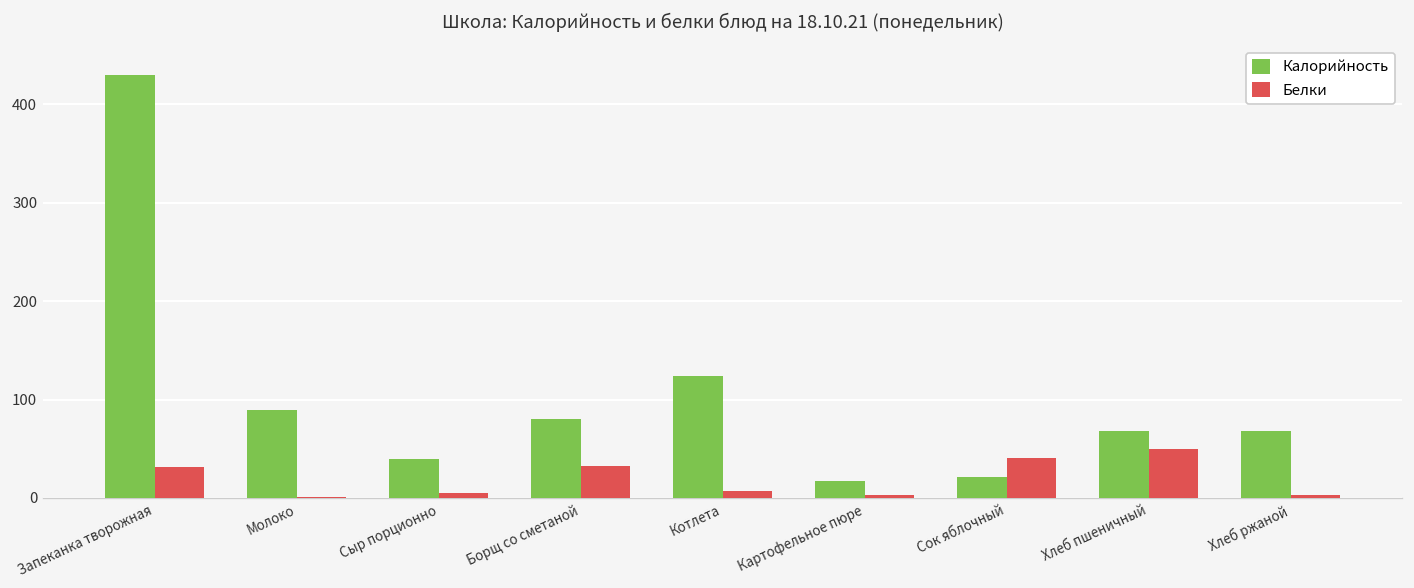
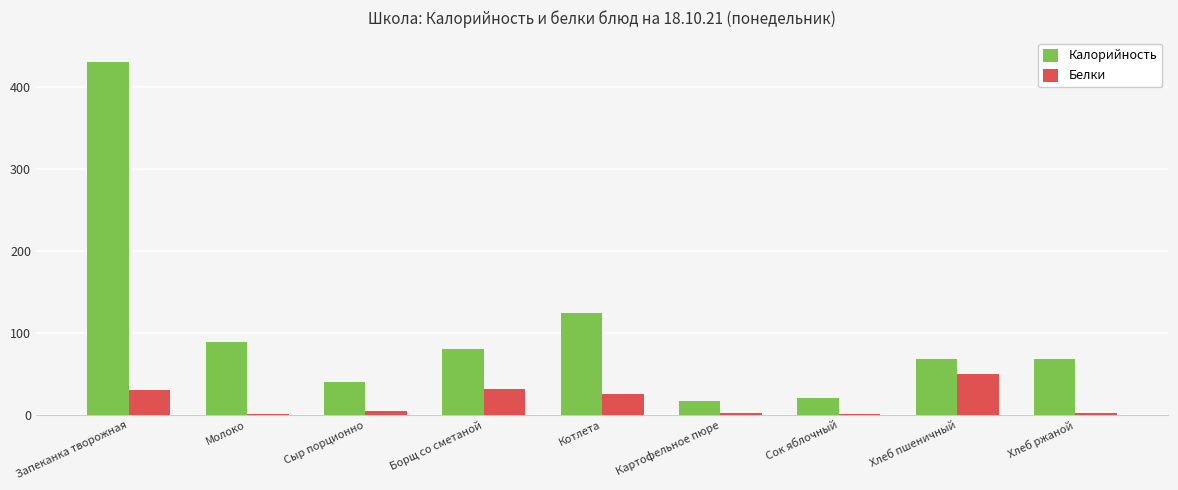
  {
    "Калорийность": {
      "Запеканка творожная": 430,
      "Молоко": 90,
      "Сыр порционно": 40,
      "Борщ со сметаной": 80,
      "Котлета": 120,
      "Картофельное пюре": 20,
      "Сок яблочный": 20,
      "Хлеб пшеничный": 70,
      "Хлеб ржаной": 70
    },
    "Белки": {
      "Запеканка творожная": 30,
      "Сыр порционно": 10,
      "Борщ со сметаной": 30,
-     "Котлета": 10,
-     "Сок яблочный": 40,
+     "Котлета": 30,
+     "Сок яблочный": 0,
      "Хлеб пшеничный": 50
    }
  }
